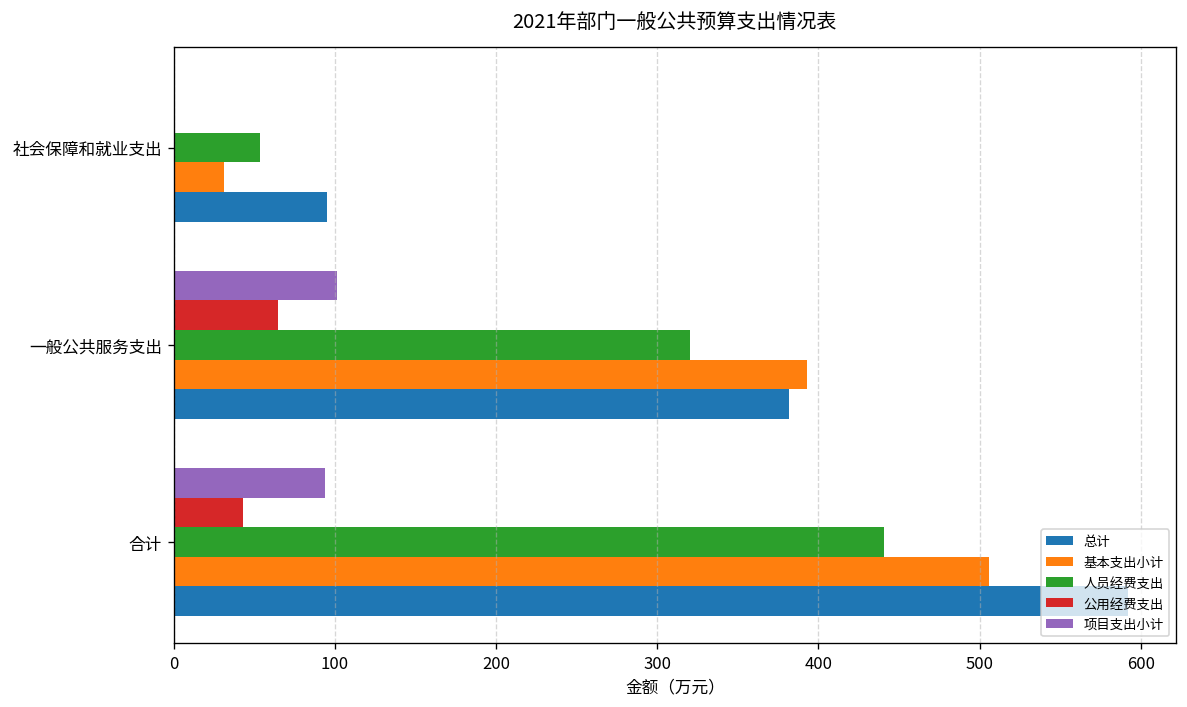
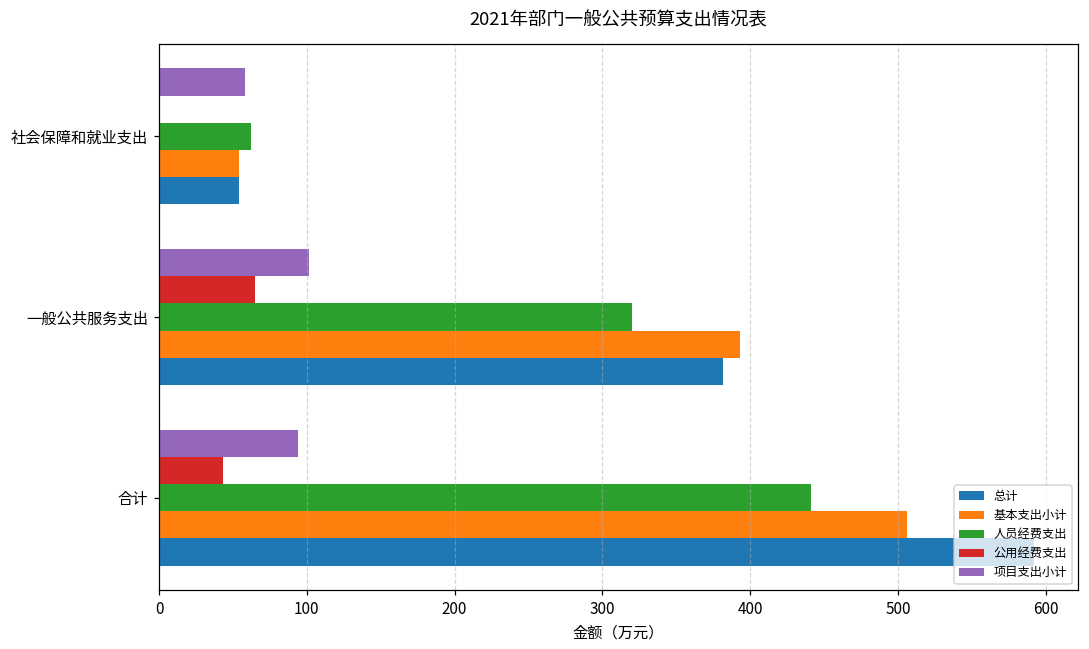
  {
    "总计": {
-     "社会保障和就业支出": 95,
+     "社会保障和就业支出": 54,
      "一般公共服务支出": 382
    },
    "基本支出小计": {
-     "社会保障和就业支出": 31,
+     "社会保障和就业支出": 54,
      "一般公共服务支出": 393,
      "合计": 506
    },
    "人员经费支出": {
-     "社会保障和就业支出": 54,
+     "社会保障和就业支出": 62,
      "一般公共服务支出": 320,
      "合计": 441
    },
    "公用经费支出": {
      "社会保障和就业支出": 0,
      "一般公共服务支出": 65,
      "合计": 43
    },
    "项目支出小计": {
-     "社会保障和就业支出": 0,
+     "社会保障和就业支出": 58,
      "一般公共服务支出": 101,
      "合计": 94
    }
  }
